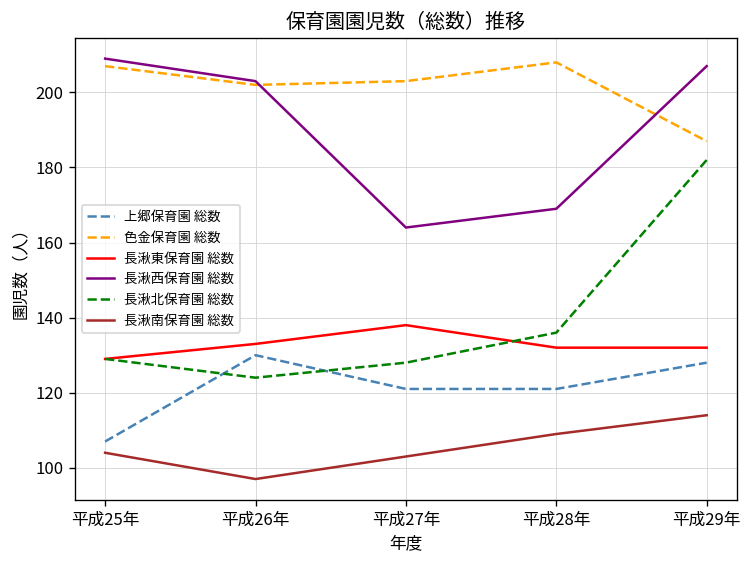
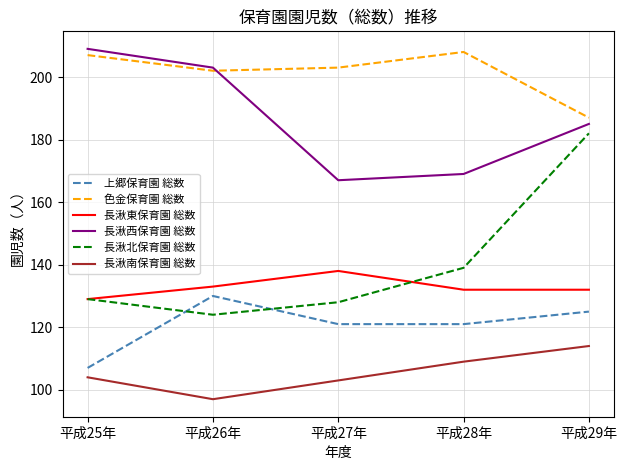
  {
    "上郷保育園 総数": {
      "平成25年": 107,
      "平成26年": 130,
      "平成27年": 121,
      "平成28年": 121,
-     "平成29年": 128
+     "平成29年": 125
    },
    "色金保育園 総数": {
      "平成25年": 207,
      "平成26年": 202,
      "平成27年": 203,
      "平成28年": 208,
      "平成29年": 187
    },
    "長湫東保育園 総数": {
      "平成26年": 133,
      "平成27年": 138,
      "平成28年": 132,
      "平成29年": 132
    },
    "長湫西保育園 総数": {
      "平成25年": 209,
      "平成26年": 203,
-     "平成27年": 164,
+     "平成27年": 167,
      "平成28年": 169,
-     "平成29年": 207
+     "平成29年": 185
    },
    "長湫北保育園 総数": {
      "平成26年": 124,
      "平成27年": 128,
-     "平成28年": 136,
+     "平成28年": 139,
      "平成29年": 182
    },
    "長湫南保育園 総数": {
      "平成25年": 104,
      "平成26年": 97,
      "平成27年": 103,
      "平成28年": 109,
      "平成29年": 114
    }
  }
